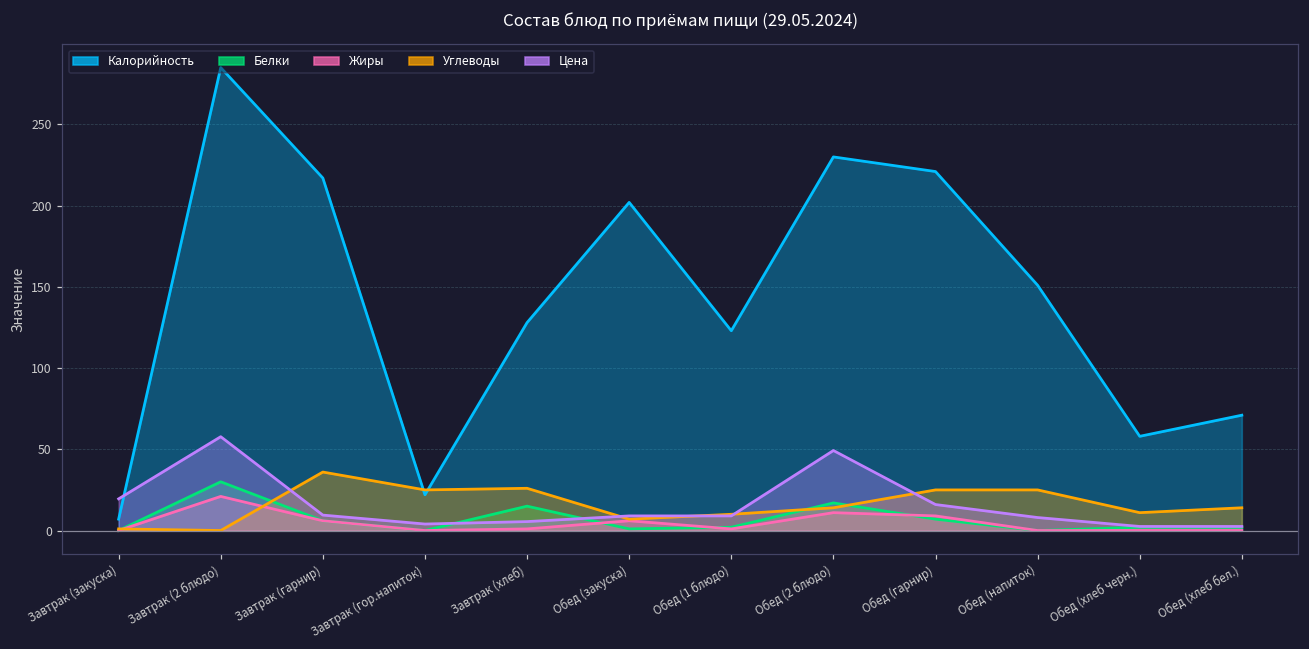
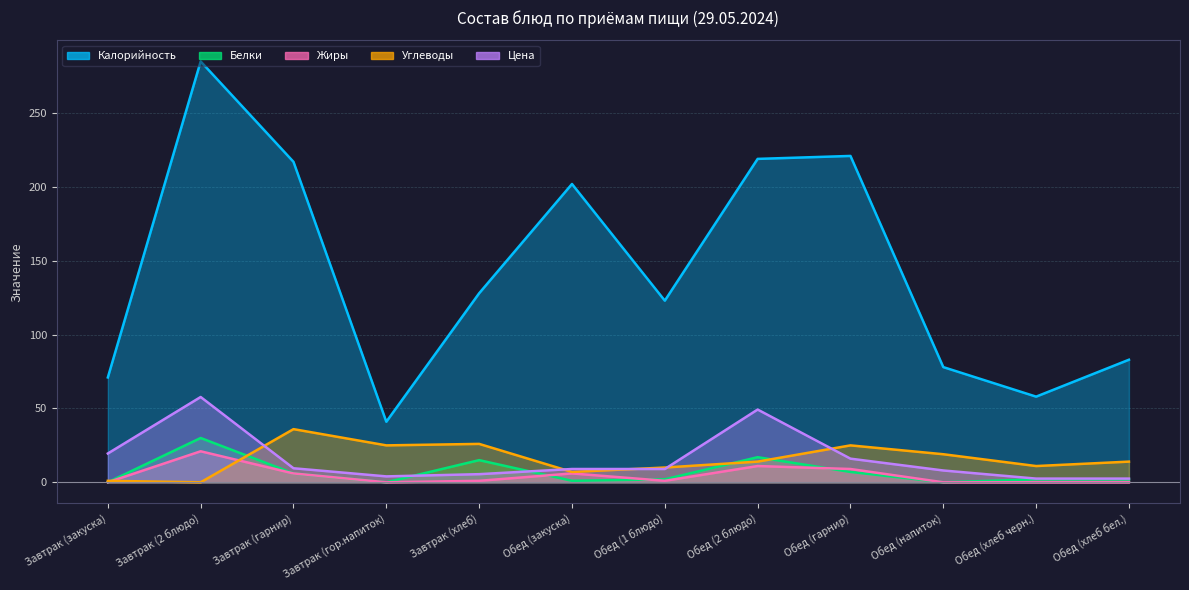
  {
    "Калорийность": {
-     "Завтрак (закуска)": 7,
+     "Завтрак (закуска)": 71,
      "Завтрак (гарнир)": 217,
-     "Завтрак (гор.напиток)": 22,
+     "Завтрак (гор.напиток)": 41,
      "Завтрак (хлеб)": 128,
      "Обед (закуска)": 202,
      "Обед (1 блюдо)": 123,
-     "Обед (2 блюдо)": 230,
+     "Обед (2 блюдо)": 219,
      "Обед (гарнир)": 221,
-     "Обед (напиток)": 151,
+     "Обед (напиток)": 78,
      "Обед (хлеб черн.)": 58,
-     "Обед (хлеб бел.)": 71
+     "Обед (хлеб бел.)": 83
    },
    "Белки": {
      "Завтрак (2 блюдо)": 30,
      "Завтрак (хлеб)": 15,
      "Обед (закуска)": 1,
      "Обед (2 блюдо)": 17,
      "Обед (гарнир)": 7
    },
    "Углеводы": {
      "Завтрак (2 блюдо)": 0,
      "Завтрак (гарнир)": 36,
      "Завтрак (гор.напиток)": 25,
      "Завтрак (хлеб)": 26,
      "Обед (2 блюдо)": 14,
      "Обед (гарнир)": 25,
-     "Обед (напиток)": 25,
+     "Обед (напиток)": 19,
      "Обед (хлеб черн.)": 11,
      "Обед (хлеб бел.)": 14
    }
  }
